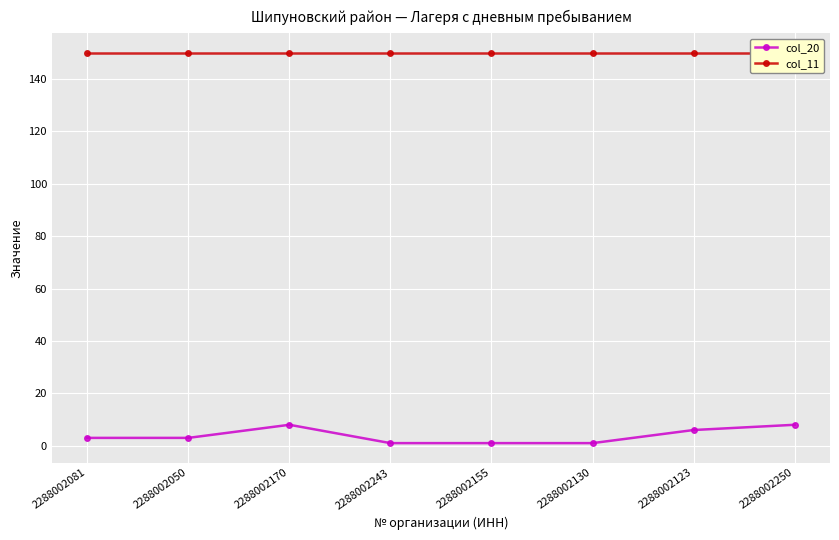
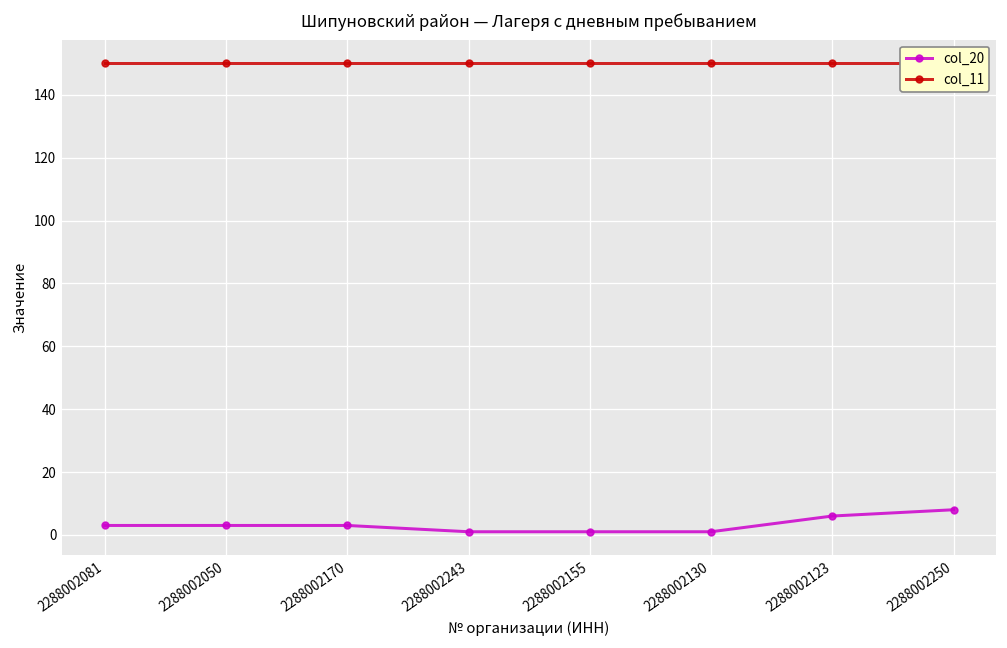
  {
    "col_20": {
      "2288002081": 3,
      "2288002050": 3,
-     "2288002170": 8,
+     "2288002170": 3,
      "2288002243": 1,
      "2288002155": 1,
      "2288002130": 1,
      "2288002123": 6,
      "2288002250": 8
    },
    "col_11": {
      "2288002081": 150,
      "2288002050": 150,
      "2288002170": 150,
      "2288002243": 150,
      "2288002155": 150,
      "2288002130": 150,
      "2288002123": 150
    }
  }
